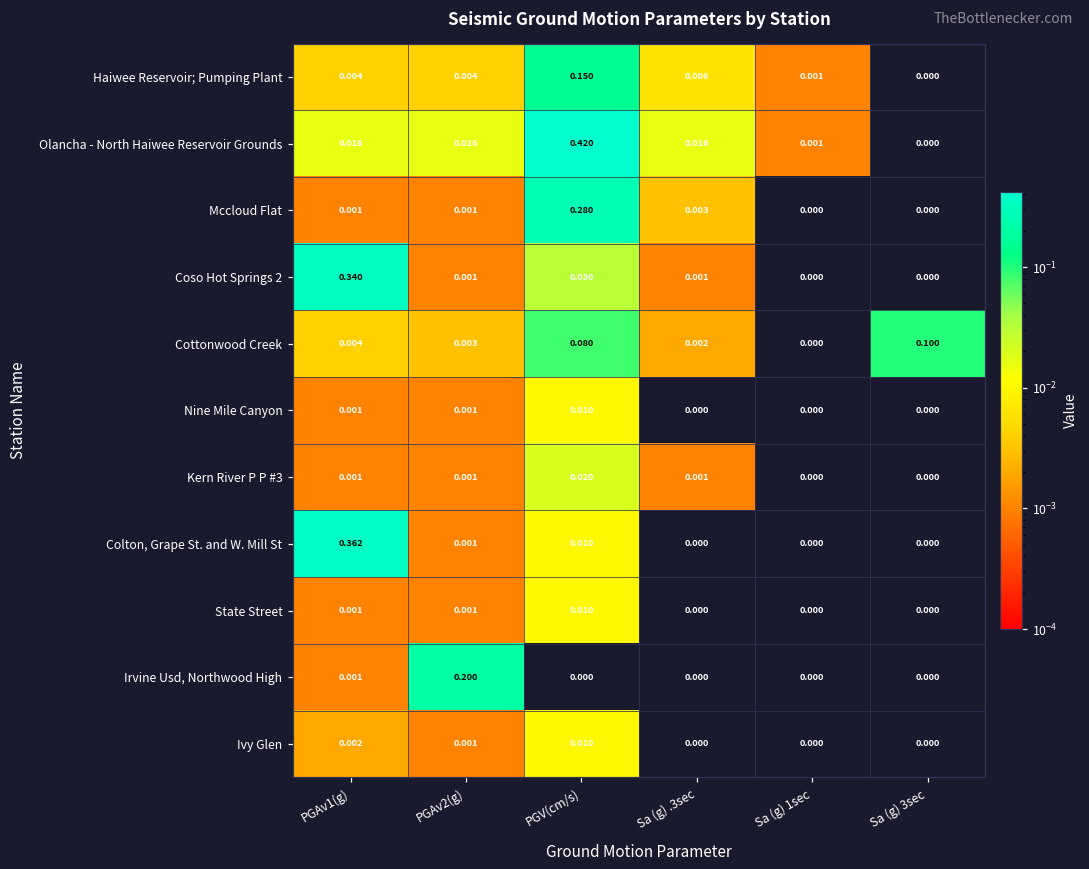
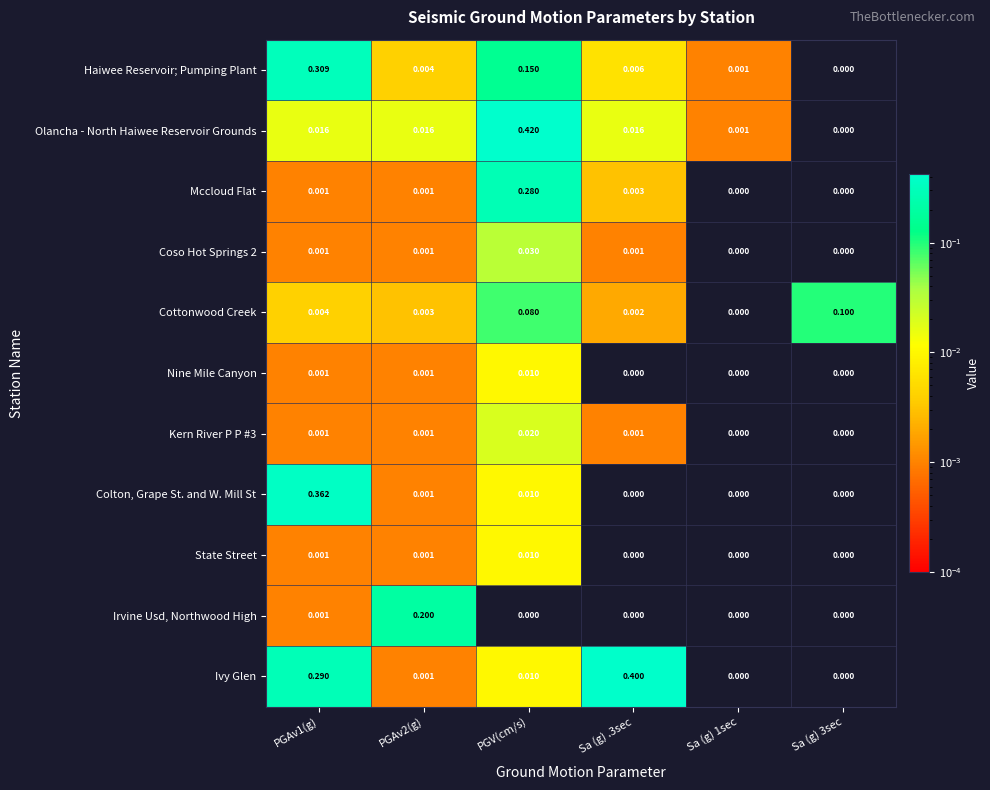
  {
    "Haiwee Reservoir; Pumping Plant": {
-     "PGAv1(g)": 0.004,
+     "PGAv1(g)": 0.309,
      "PGAv2(g)": 0.004,
      "PGV(cm/s)": 0.150,
      "Sa (g) .3sec": 0.006,
      "Sa (g) 1sec": 0.001,
      "Sa (g) 3sec": 0.000
    },
    "Olancha - North Haiwee Reservoir Grounds": {
      "PGAv1(g)": 0.016,
      "PGAv2(g)": 0.016,
      "PGV(cm/s)": 0.420,
      "Sa (g) .3sec": 0.016,
      "Sa (g) 1sec": 0.001,
      "Sa (g) 3sec": 0.000
    },
    "Mccloud Flat": {
      "PGAv1(g)": 0.001,
      "PGAv2(g)": 0.001,
      "PGV(cm/s)": 0.280,
      "Sa (g) .3sec": 0.003,
      "Sa (g) 1sec": 0.000,
      "Sa (g) 3sec": 0.000
    },
    "Coso Hot Springs 2": {
-     "PGAv1(g)": 0.340,
+     "PGAv1(g)": 0.001,
      "PGAv2(g)": 0.001,
      "PGV(cm/s)": 0.030,
      "Sa (g) .3sec": 0.001,
      "Sa (g) 1sec": 0.000,
      "Sa (g) 3sec": 0.000
    },
    "Cottonwood Creek": {
      "PGAv1(g)": 0.004,
      "PGAv2(g)": 0.003,
      "PGV(cm/s)": 0.080,
      "Sa (g) .3sec": 0.002,
      "Sa (g) 1sec": 0.000,
      "Sa (g) 3sec": 0.100
    },
    "Nine Mile Canyon": {
      "PGAv1(g)": 0.001,
      "PGAv2(g)": 0.001,
      "PGV(cm/s)": 0.010,
      "Sa (g) .3sec": 0.000,
      "Sa (g) 1sec": 0.000,
      "Sa (g) 3sec": 0.000
    },
    "Kern River P P #3": {
      "PGAv1(g)": 0.001,
      "PGAv2(g)": 0.001,
      "PGV(cm/s)": 0.020,
      "Sa (g) .3sec": 0.001,
      "Sa (g) 1sec": 0.000,
      "Sa (g) 3sec": 0.000
    },
    "Colton, Grape St. and W. Mill St": {
      "PGAv1(g)": 0.362,
      "PGAv2(g)": 0.001,
      "PGV(cm/s)": 0.010,
      "Sa (g) .3sec": 0.000,
      "Sa (g) 1sec": 0.000,
      "Sa (g) 3sec": 0.000
    },
    "State Street": {
      "PGAv1(g)": 0.001,
      "PGAv2(g)": 0.001,
      "PGV(cm/s)": 0.010,
      "Sa (g) .3sec": 0.000,
      "Sa (g) 1sec": 0.000,
      "Sa (g) 3sec": 0.000
    },
    "Irvine Usd, Northwood High": {
      "PGAv1(g)": 0.001,
      "PGAv2(g)": 0.200,
      "PGV(cm/s)": 0.000,
      "Sa (g) .3sec": 0.000,
      "Sa (g) 1sec": 0.000,
      "Sa (g) 3sec": 0.000
    },
    "Ivy Glen": {
-     "PGAv1(g)": 0.002,
+     "PGAv1(g)": 0.290,
      "PGAv2(g)": 0.001,
      "PGV(cm/s)": 0.010,
-     "Sa (g) .3sec": 0.000,
+     "Sa (g) .3sec": 0.400,
      "Sa (g) 1sec": 0.000,
      "Sa (g) 3sec": 0.000
    }
  }
